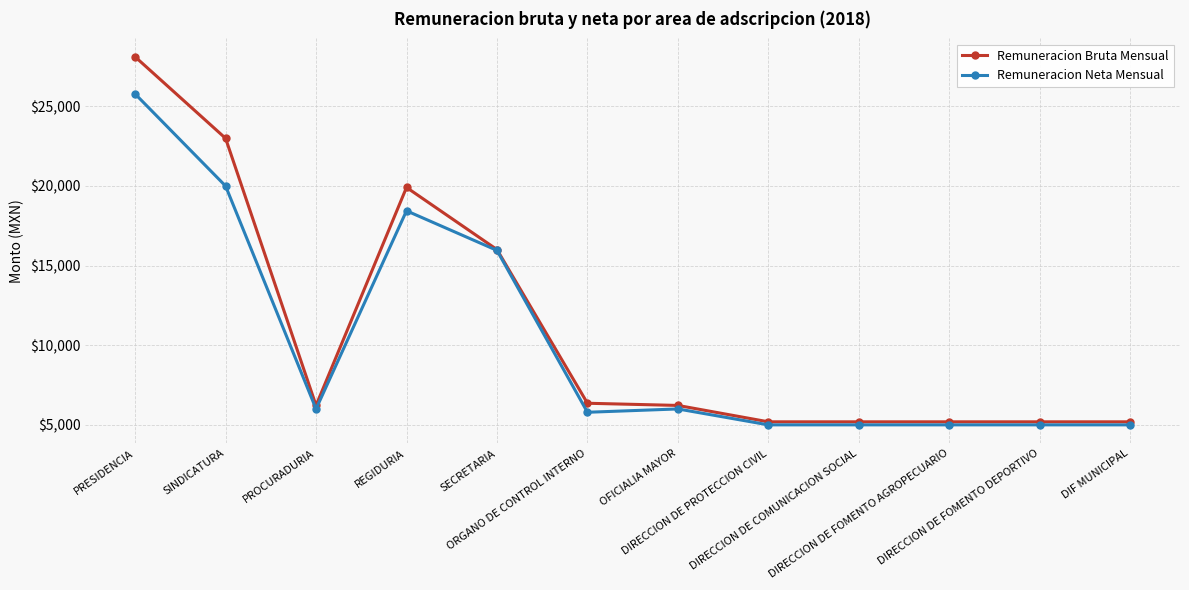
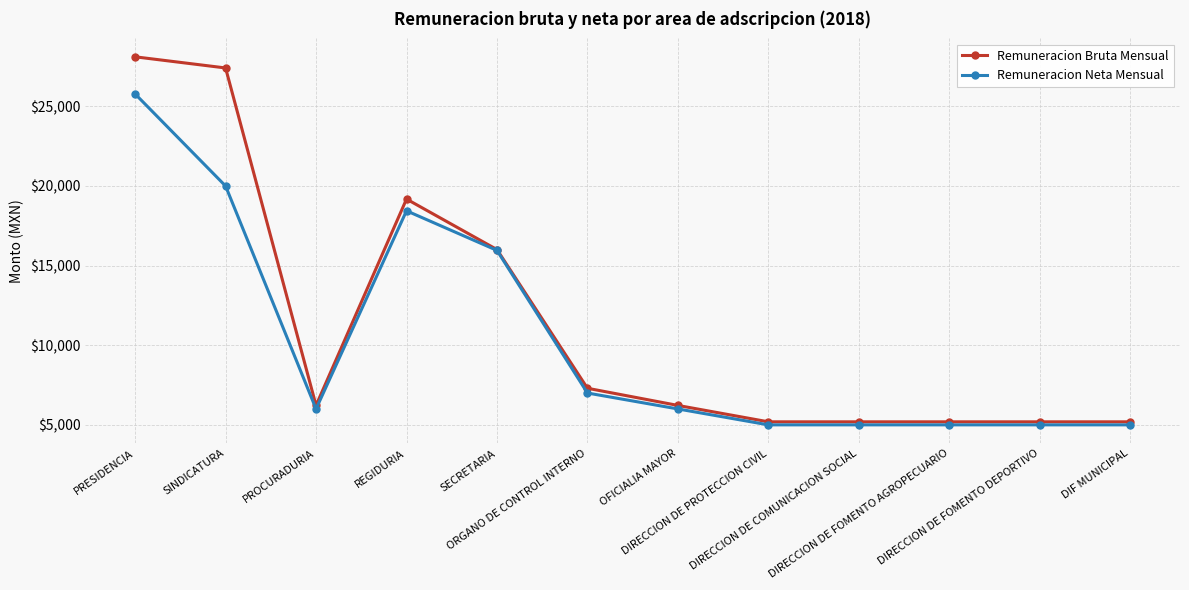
  {
    "Remuneracion Bruta Mensual": {
      "PRESIDENCIA": "$28,100",
-     "SINDICATURA": "$23,000",
+     "SINDICATURA": "$27,400",
      "PROCURADURIA": "$6,200",
-     "REGIDURIA": "$19,900",
-     "ORGANO DE CONTROL INTERNO": "$6,400",
+     "REGIDURIA": "$19,200",
+     "ORGANO DE CONTROL INTERNO": "$7,300",
      "OFICIALIA MAYOR": "$6,200",
      "DIRECCION DE PROTECCION CIVIL": "$5,200",
      "DIRECCION DE COMUNICACION SOCIAL": "$5,200",
      "DIRECCION DE FOMENTO AGROPECUARIO": "$5,200",
      "DIRECCION DE FOMENTO DEPORTIVO": "$5,200",
      "DIF MUNICIPAL": "$5,200"
    },
    "Remuneracion Neta Mensual": {
      "PRESIDENCIA": "$25,800",
      "SINDICATURA": "$20,000",
      "PROCURADURIA": "$6,000",
      "REGIDURIA": "$18,400",
-     "ORGANO DE CONTROL INTERNO": "$5,800",
+     "ORGANO DE CONTROL INTERNO": "$7,000",
      "OFICIALIA MAYOR": "$6,000",
      "DIRECCION DE PROTECCION CIVIL": "$5,000",
      "DIRECCION DE COMUNICACION SOCIAL": "$5,000",
      "DIRECCION DE FOMENTO AGROPECUARIO": "$5,000",
      "DIRECCION DE FOMENTO DEPORTIVO": "$5,000",
      "DIF MUNICIPAL": "$5,000"
    }
  }
